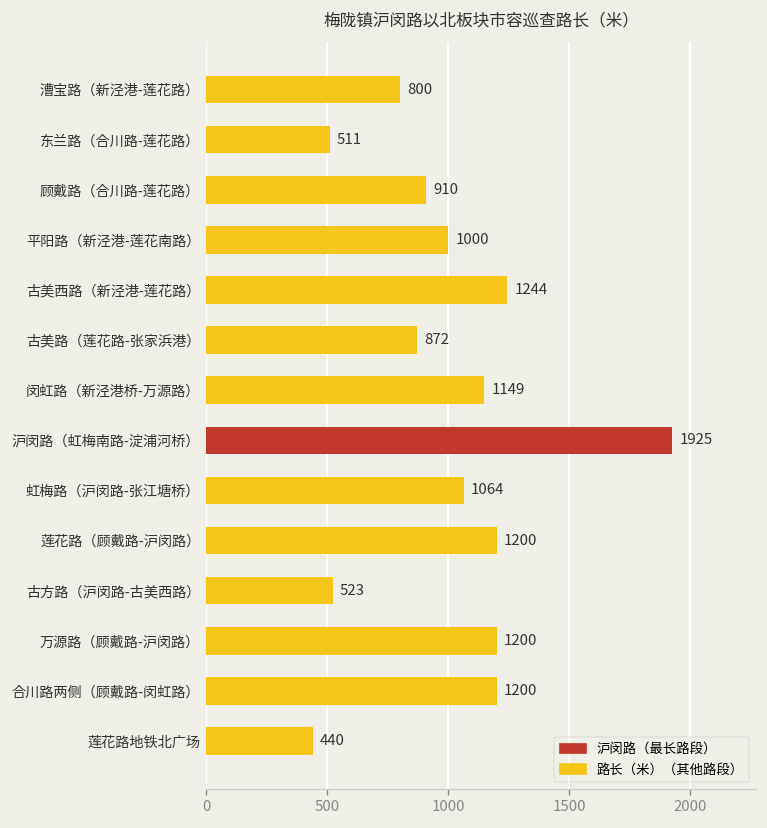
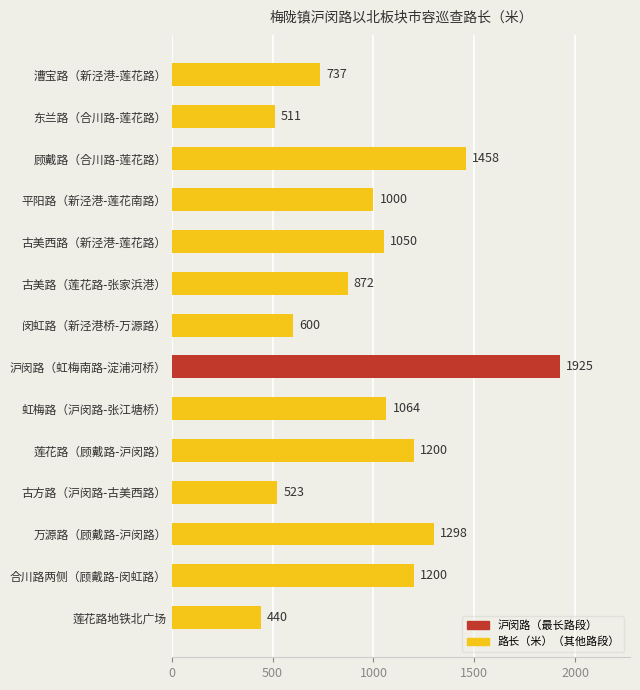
  {
-   "漕宝路（新泾港-莲花路）": 800,
+   "漕宝路（新泾港-莲花路）": 737,
    "东兰路（合川路-莲花路）": 511,
-   "顾戴路（合川路-莲花路）": 910,
+   "顾戴路（合川路-莲花路）": 1458,
    "平阳路（新泾港-莲花南路）": 1000,
-   "古美西路（新泾港-莲花路）": 1244,
+   "古美西路（新泾港-莲花路）": 1050,
    "古美路（莲花路-张家浜港）": 872,
-   "闵虹路（新泾港桥-万源路）": 1149,
+   "闵虹路（新泾港桥-万源路）": 600,
    "沪闵路（虹梅南路-淀浦河桥）": 1925,
    "虹梅路（沪闵路-张江塘桥）": 1064,
    "莲花路（顾戴路-沪闵路）": 1200,
    "古方路（沪闵路-古美西路）": 523,
-   "万源路（顾戴路-沪闵路）": 1200,
+   "万源路（顾戴路-沪闵路）": 1298,
    "合川路两侧（顾戴路-闵虹路）": 1200,
    "莲花路地铁北广场": 440
  }
